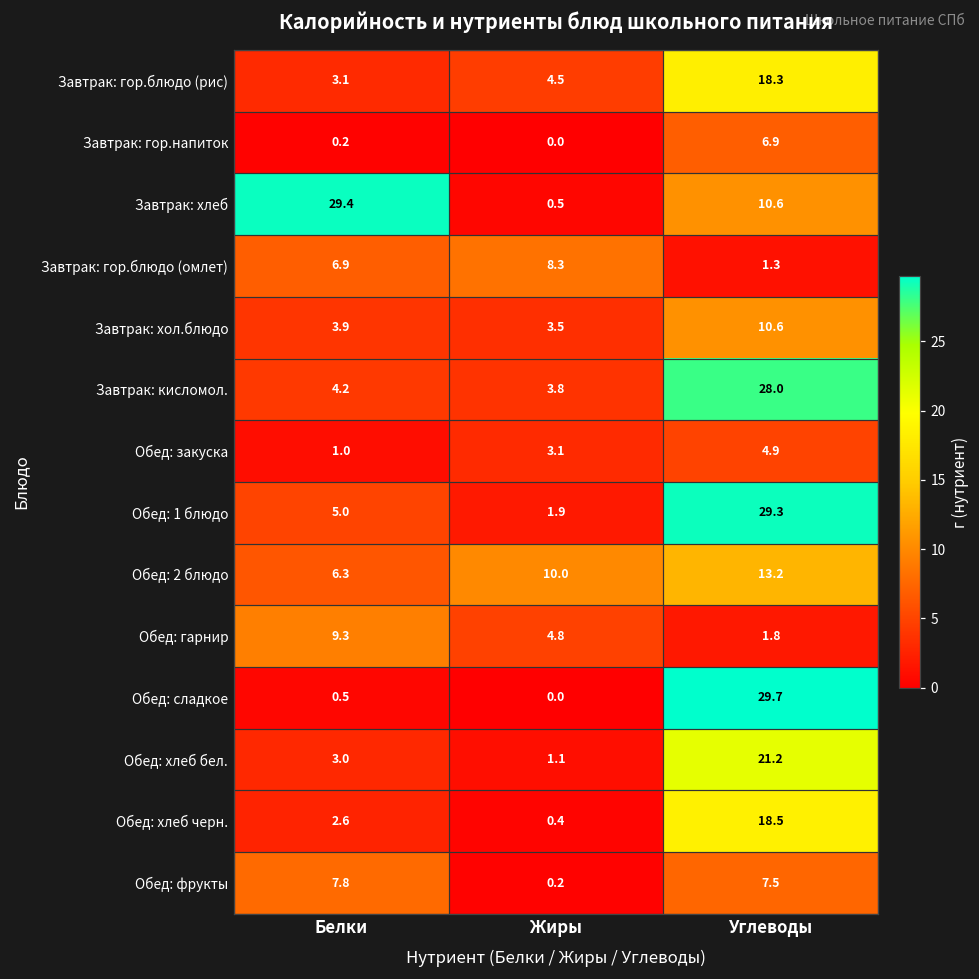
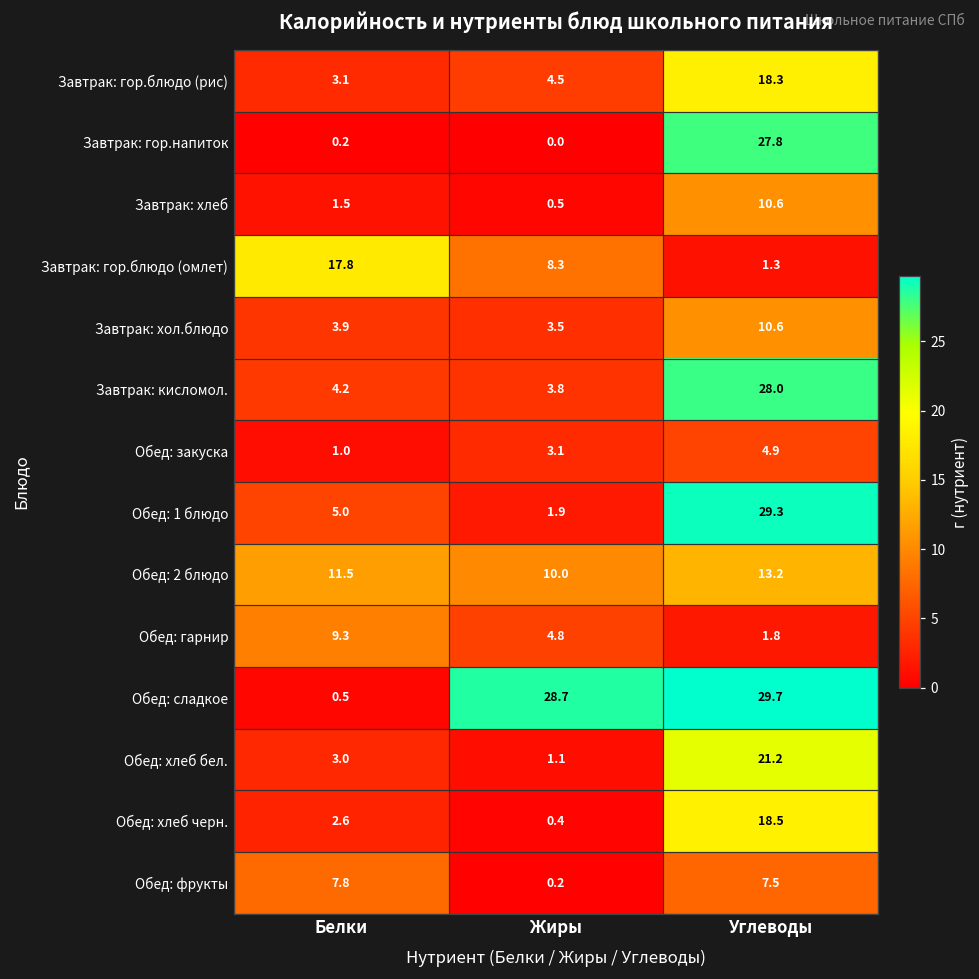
  {
    "Завтрак: гор.блюдо (рис)": {
      "Белки": 3.1,
      "Жиры": 4.5,
      "Углеводы": 18.3
    },
    "Завтрак: гор.напиток": {
      "Белки": 0.2,
      "Жиры": 0.0,
-     "Углеводы": 6.9
+     "Углеводы": 27.8
    },
    "Завтрак: хлеб": {
-     "Белки": 29.4,
+     "Белки": 1.5,
      "Жиры": 0.5,
      "Углеводы": 10.6
    },
    "Завтрак: гор.блюдо (омлет)": {
-     "Белки": 6.9,
+     "Белки": 17.8,
      "Жиры": 8.3,
      "Углеводы": 1.3
    },
    "Завтрак: хол.блюдо": {
      "Белки": 3.9,
      "Жиры": 3.5,
      "Углеводы": 10.6
    },
    "Завтрак: кисломол.": {
      "Белки": 4.2,
      "Жиры": 3.8,
      "Углеводы": 28.0
    },
    "Обед: закуска": {
      "Белки": 1.0,
      "Жиры": 3.1,
      "Углеводы": 4.9
    },
    "Обед: 1 блюдо": {
      "Белки": 5.0,
      "Жиры": 1.9,
      "Углеводы": 29.3
    },
    "Обед: 2 блюдо": {
-     "Белки": 6.3,
+     "Белки": 11.5,
      "Жиры": 10.0,
      "Углеводы": 13.2
    },
    "Обед: гарнир": {
      "Белки": 9.3,
      "Жиры": 4.8,
      "Углеводы": 1.8
    },
    "Обед: сладкое": {
      "Белки": 0.5,
-     "Жиры": 0.0,
+     "Жиры": 28.7,
      "Углеводы": 29.7
    },
    "Обед: хлеб бел.": {
      "Белки": 3.0,
      "Жиры": 1.1,
      "Углеводы": 21.2
    },
    "Обед: хлеб черн.": {
      "Белки": 2.6,
      "Жиры": 0.4,
      "Углеводы": 18.5
    },
    "Обед: фрукты": {
      "Белки": 7.8,
      "Жиры": 0.2,
      "Углеводы": 7.5
    }
  }
